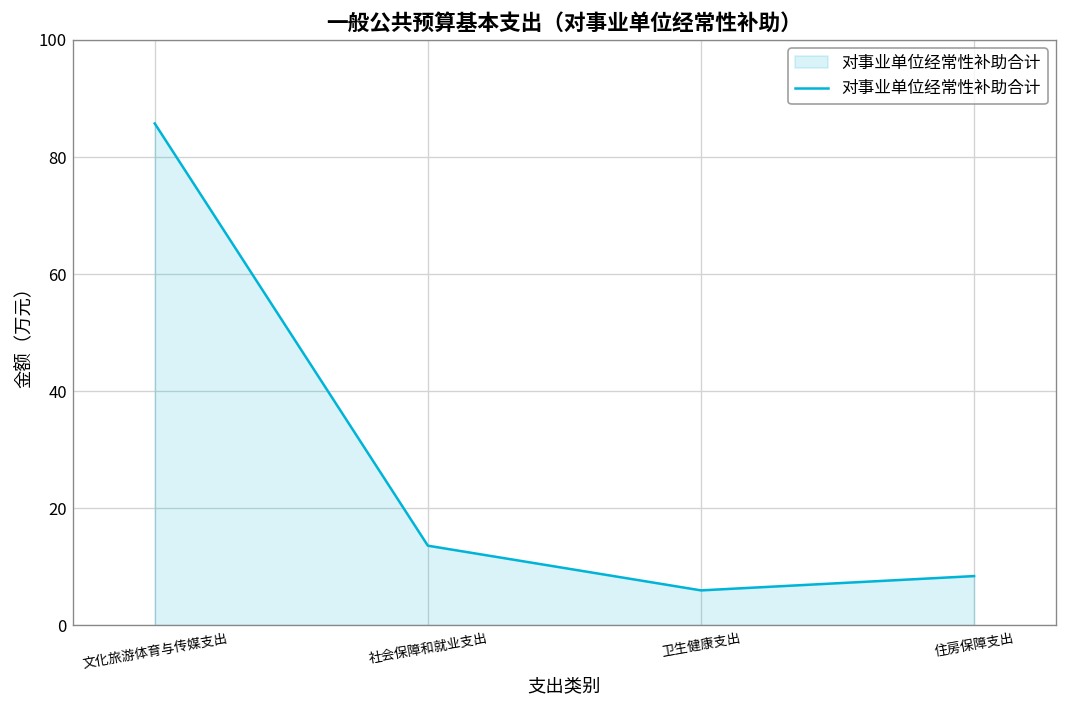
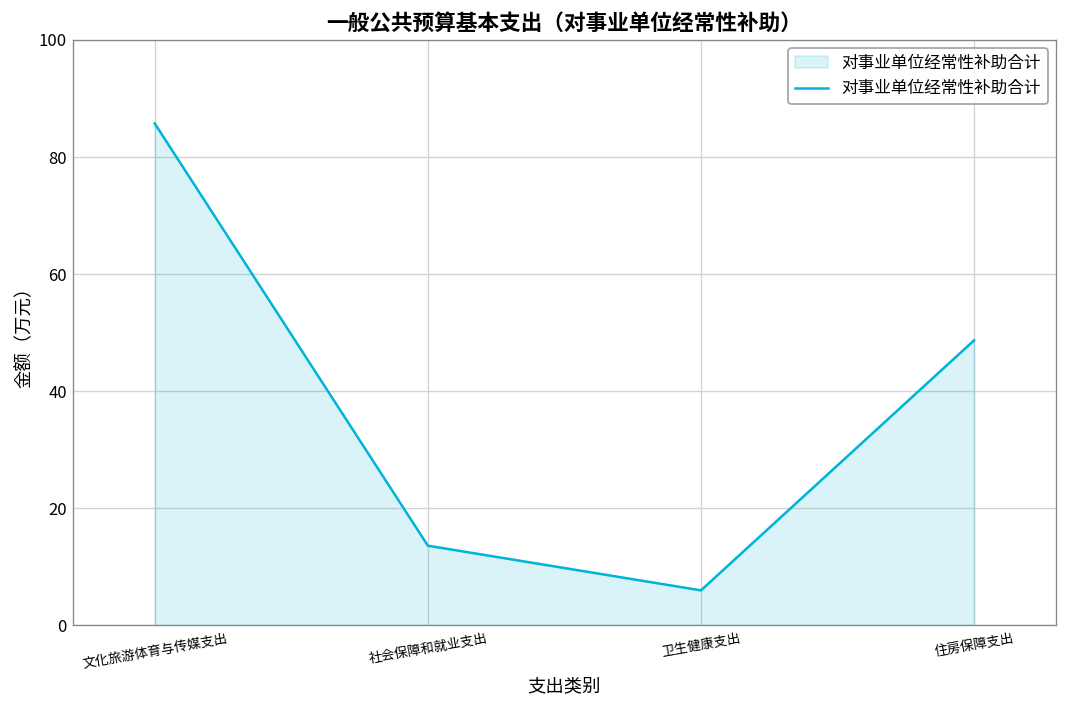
  {
    "文化旅游体育与传媒支出": 86,
    "社会保障和就业支出": 14,
    "卫生健康支出": 6,
-   "住房保障支出": 8
+   "住房保障支出": 49
  }
